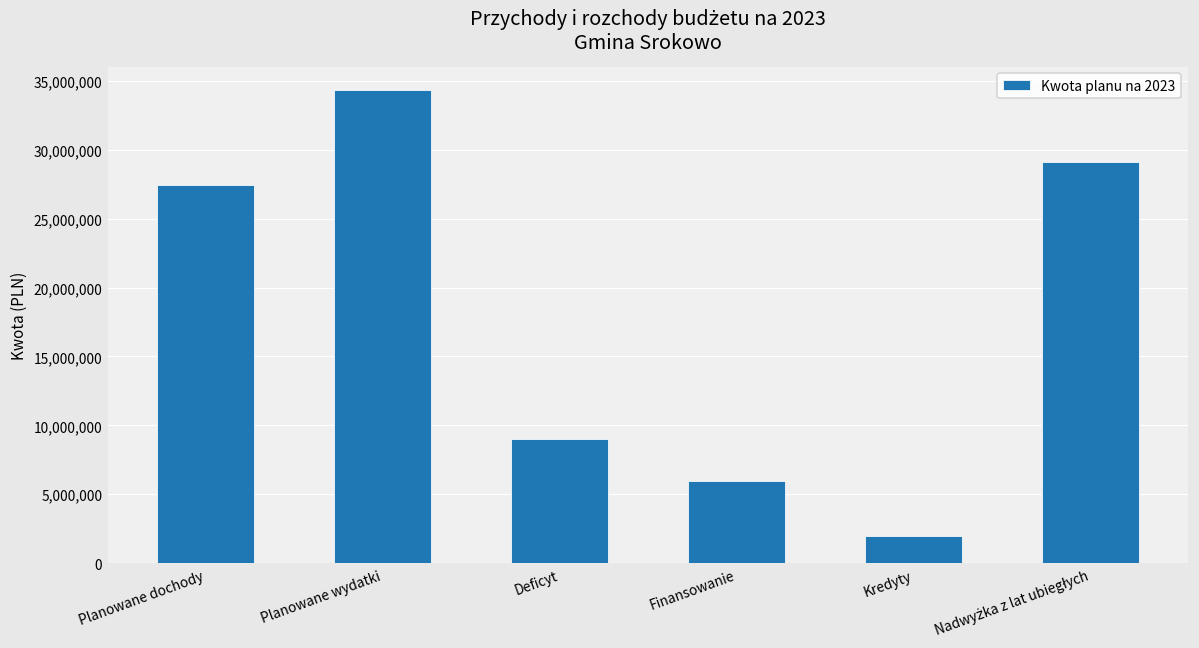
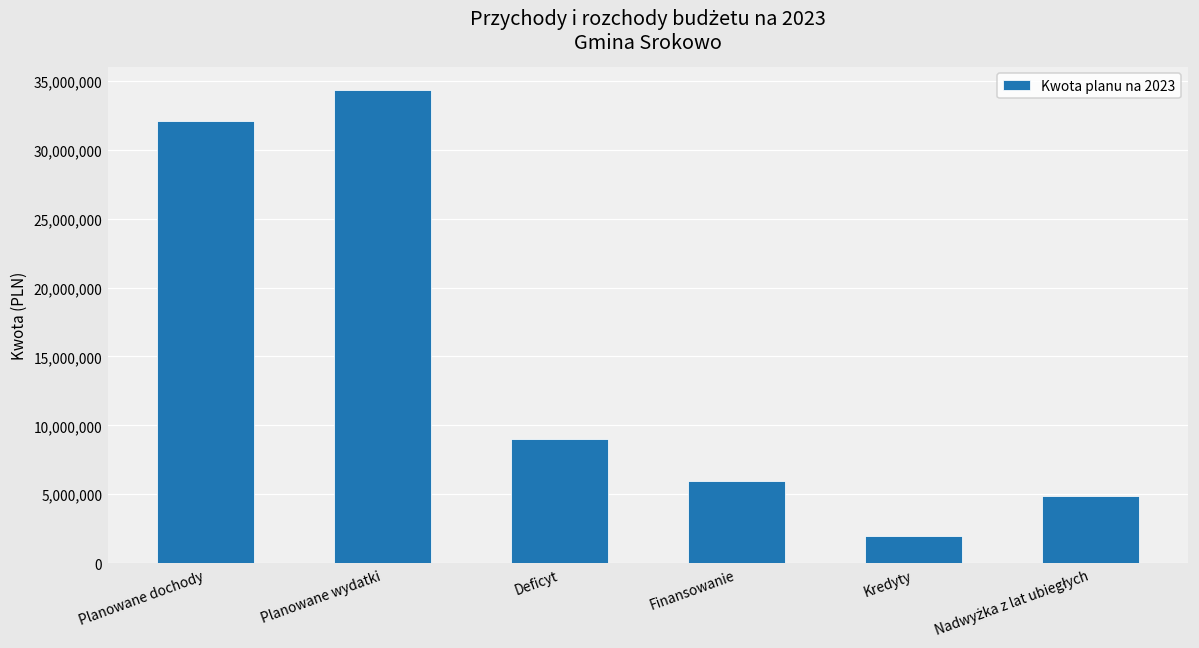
  {
-   "Planowane dochody": "27,500,000",
+   "Planowane dochody": "32,100,000",
    "Planowane wydatki": "34,300,000",
    "Deficyt": "9,000,000",
    "Finansowanie": "5,900,000",
    "Kredyty": "2,000,000",
-   "Nadwyżka z lat ubiegłych": "29,100,000"
+   "Nadwyżka z lat ubiegłych": "4,900,000"
  }
